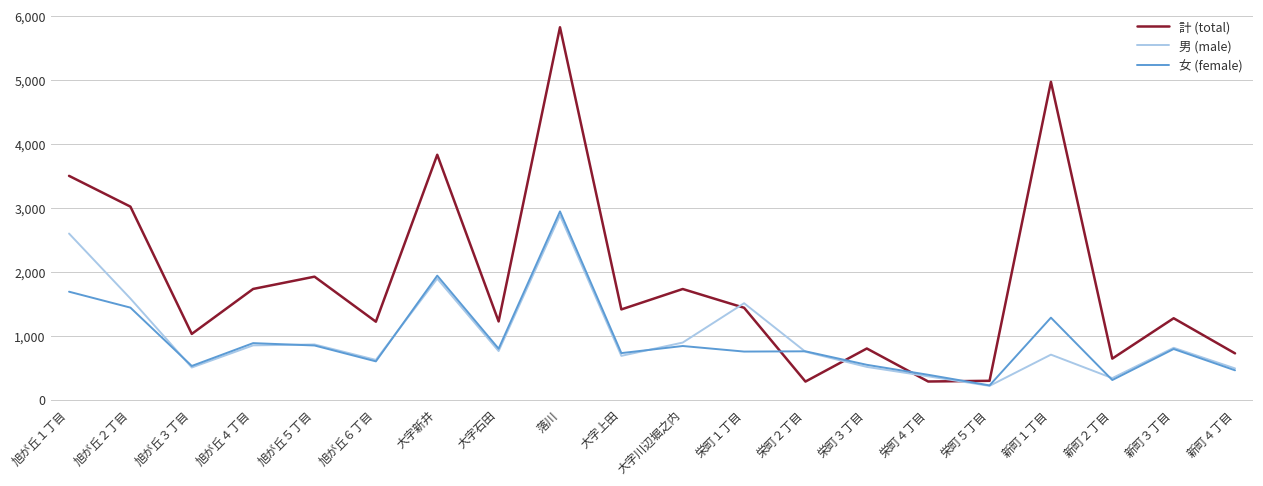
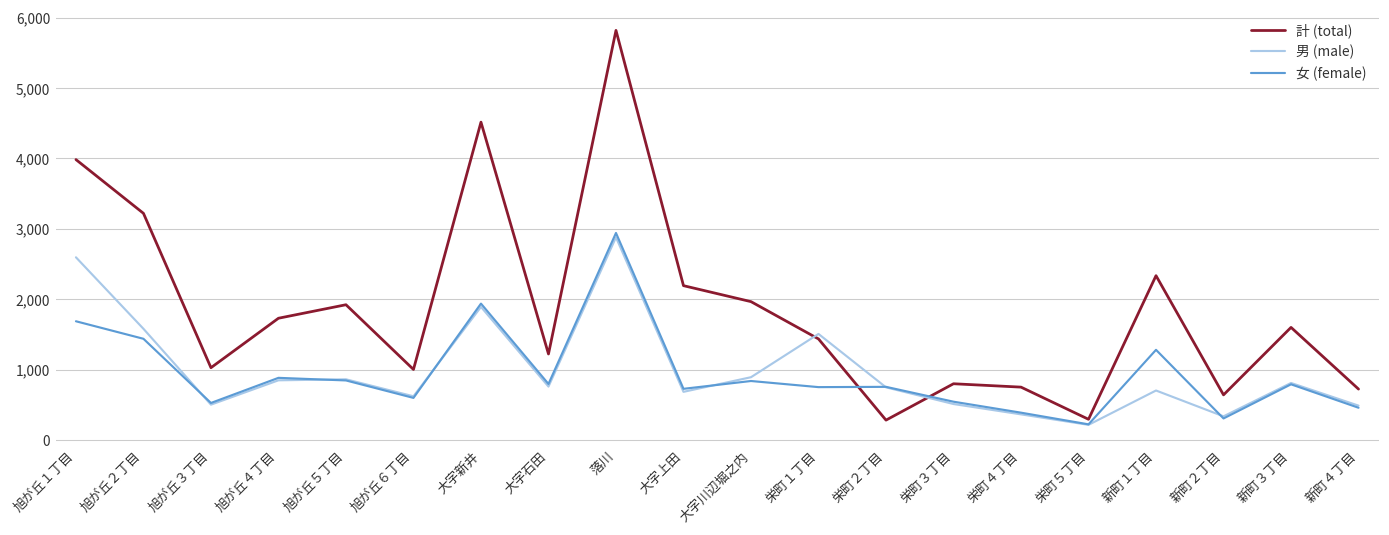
  {
    "計 (total)": {
-     "旭が丘１丁目": "3,500",
-     "旭が丘２丁目": "3,000",
+     "旭が丘１丁目": "4,000",
+     "旭が丘２丁目": "3,200",
      "旭が丘３丁目": "1,000",
      "旭が丘４丁目": "1,700",
      "旭が丘５丁目": "1,900",
-     "旭が丘６丁目": "1,200",
-     "大字新井": "3,800",
+     "旭が丘６丁目": "1,000",
+     "大字新井": "4,500",
      "大字石田": "1,200",
      "落川": "5,800",
-     "大字上田": "1,400",
-     "大字川辺堀之内": "1,700",
+     "大字上田": "2,200",
+     "大字川辺堀之内": "2,000",
      "栄町１丁目": "1,400",
      "栄町２丁目": "300",
      "栄町３丁目": "800",
-     "栄町４丁目": "300",
+     "栄町４丁目": "800",
      "栄町５丁目": "300",
-     "新町１丁目": "5,000",
+     "新町１丁目": "2,300",
      "新町２丁目": "600",
-     "新町３丁目": "1,300",
+     "新町３丁目": "1,600",
      "新町４丁目": "700"
    },
    "男 (male)": {
      "旭が丘１丁目": "2,600",
      "旭が丘２丁目": "1,600",
      "大字新井": "1,900",
      "落川": "2,900",
      "大字上田": "700",
      "大字川辺堀之内": "900",
      "栄町１丁目": "1,500",
      "新町１丁目": "700"
    },
    "女 (female)": {
      "旭が丘１丁目": "1,700",
      "旭が丘２丁目": "1,400",
      "大字新井": "1,900",
      "落川": "2,900",
      "大字上田": "700",
      "大字川辺堀之内": "800",
      "栄町１丁目": "800",
      "新町１丁目": "1,300"
    }
  }
